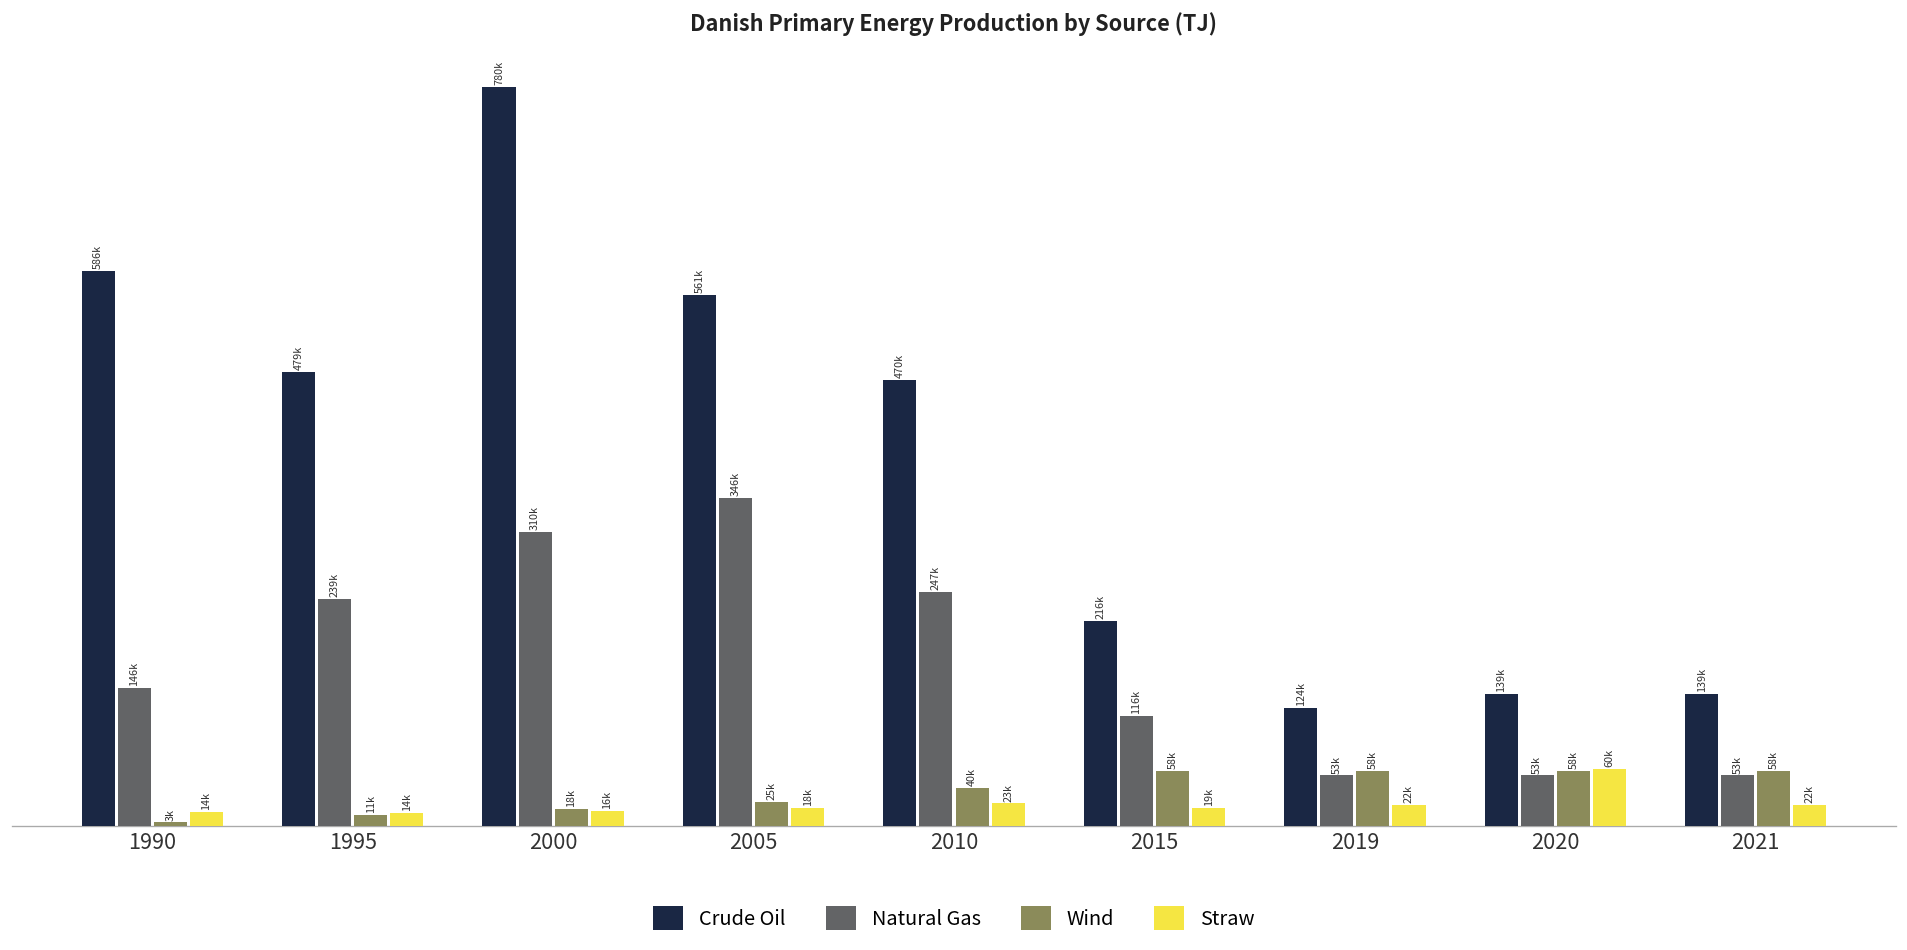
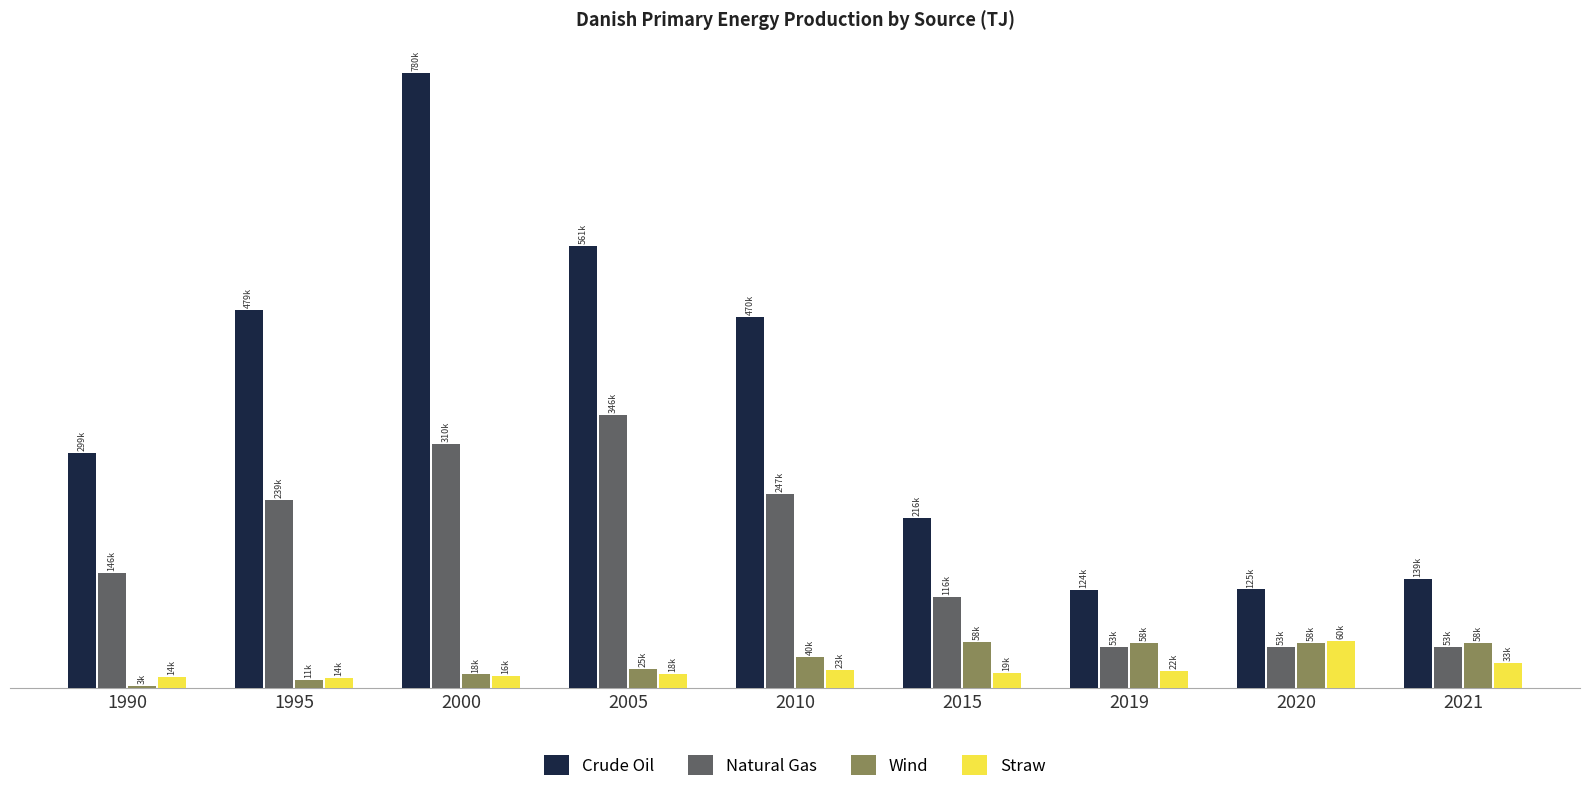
  {
    "Crude Oil": {
-     "1990": "586k",
+     "1990": "299k",
      "1995": "479k",
      "2000": "780k",
      "2005": "561k",
      "2010": "470k",
      "2015": "216k",
      "2019": "124k",
-     "2020": "139k",
+     "2020": "125k",
      "2021": "139k"
    },
    "Straw": {
      "1990": "14k",
      "1995": "14k",
      "2000": "16k",
      "2005": "18k",
      "2010": "23k",
      "2015": "19k",
      "2019": "22k",
      "2020": "60k",
-     "2021": "22k"
+     "2021": "33k"
    }
  }
